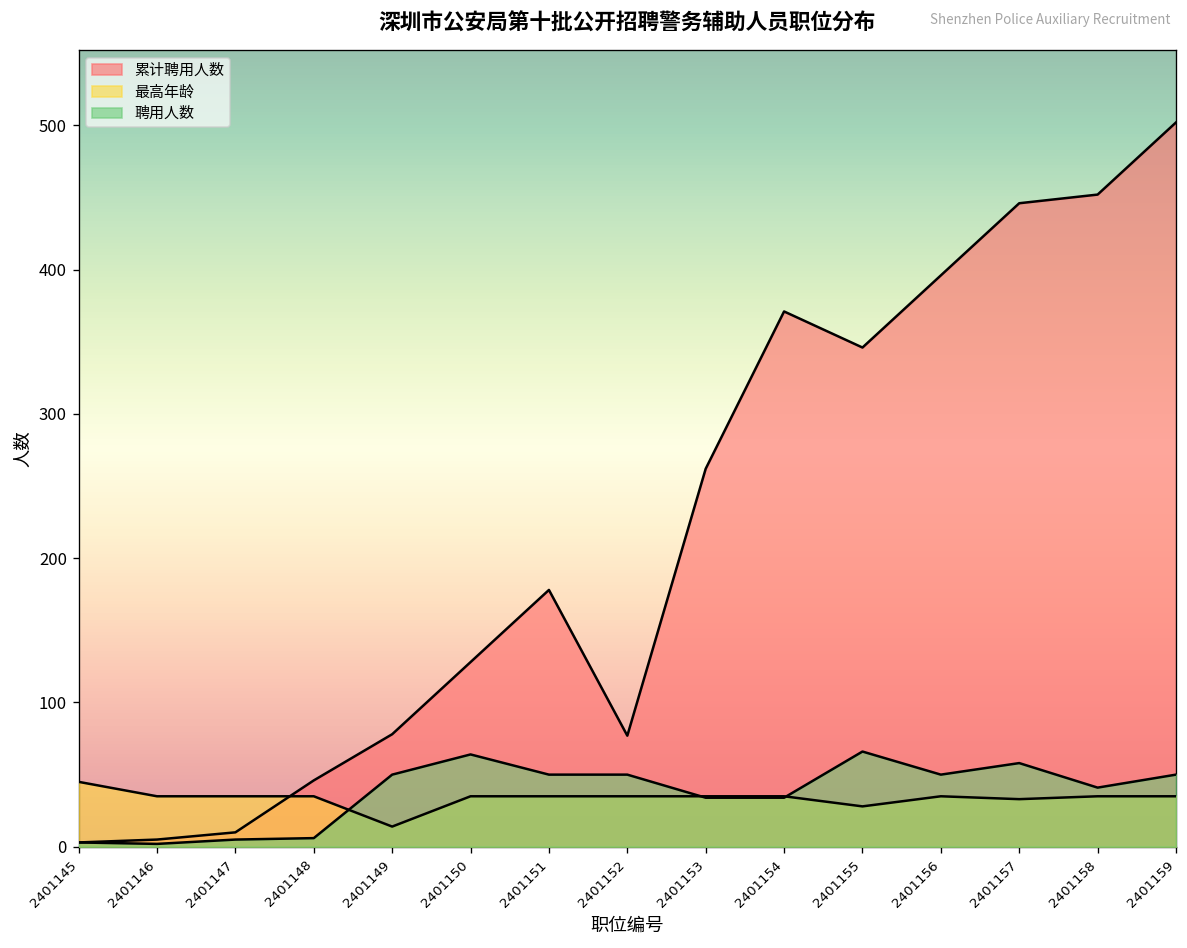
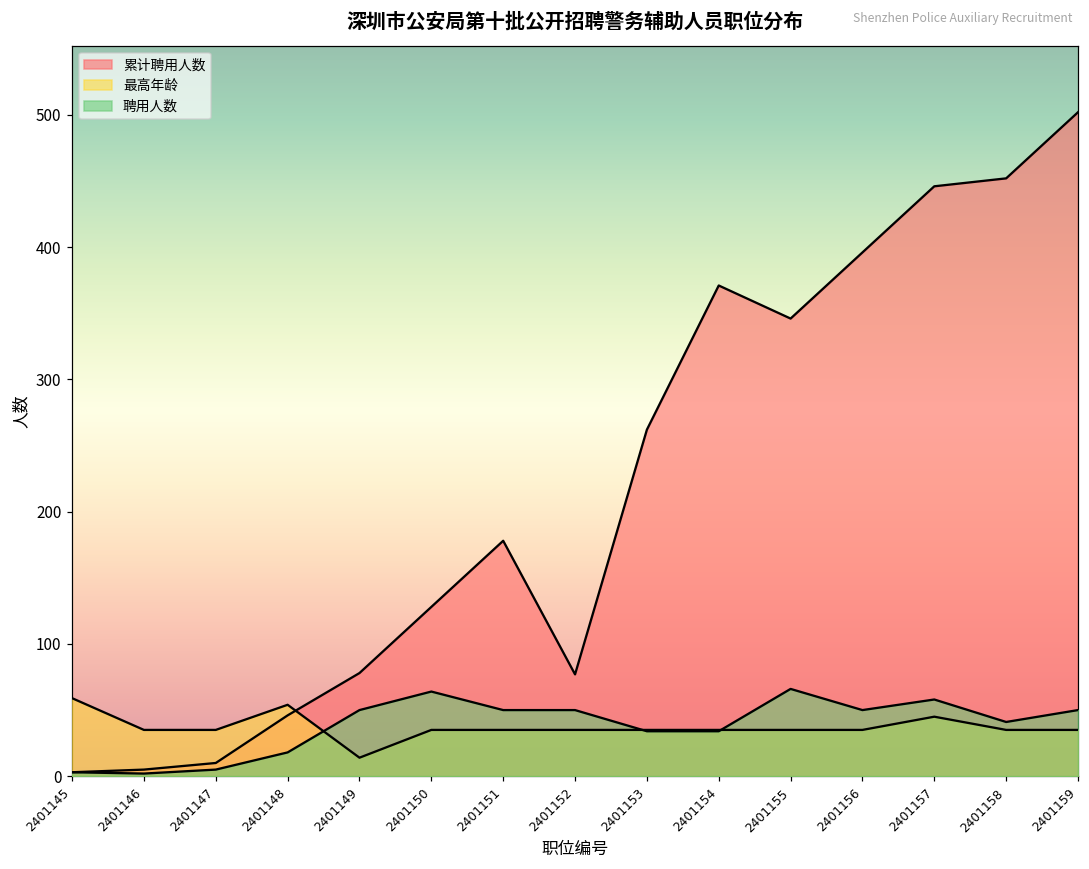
  {
    "累计聘用人数": {
      "2401146": 5,
      "2401147": 10,
      "2401148": 46,
      "2401149": 78,
      "2401150": 128,
      "2401151": 178,
      "2401152": 77,
      "2401153": 262,
      "2401154": 371,
      "2401155": 346,
      "2401156": 396,
      "2401157": 446,
      "2401158": 452,
      "2401159": 502
    },
    "最高年龄": {
-     "2401145": 45,
+     "2401145": 59,
      "2401146": 35,
      "2401147": 35,
-     "2401148": 35,
+     "2401148": 54,
      "2401149": 14,
      "2401150": 35,
      "2401151": 35,
      "2401152": 35,
-     "2401155": 28,
+     "2401155": 35,
      "2401156": 35,
-     "2401157": 33,
+     "2401157": 45,
      "2401158": 35,
      "2401159": 35
    },
    "聘用人数": {
      "2401146": 2,
      "2401147": 5,
-     "2401148": 6,
+     "2401148": 18,
      "2401149": 50,
      "2401150": 64,
      "2401151": 50,
      "2401152": 50,
      "2401155": 66,
      "2401156": 50,
      "2401157": 58,
      "2401158": 41,
      "2401159": 50
    }
  }
